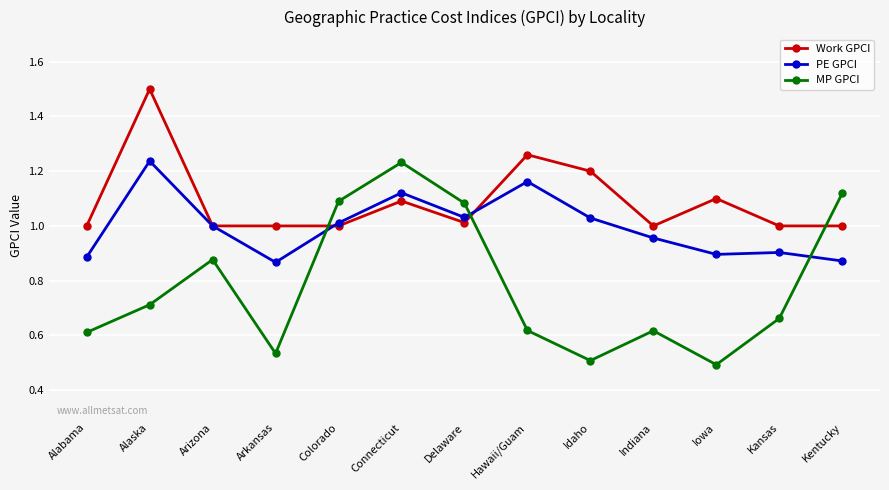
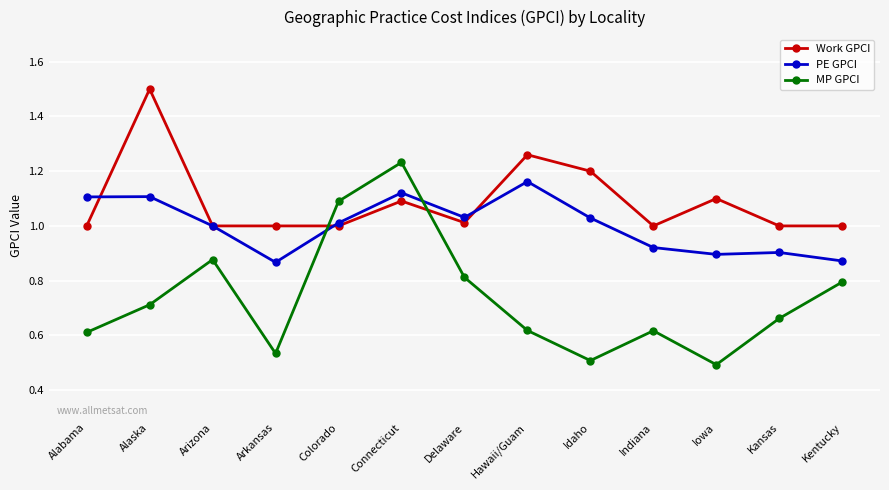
  {
    "Work GPCI": {
      "Alabama": 1.00,
      "Alaska": 1.50,
      "Arkansas": 1.00,
      "Colorado": 1.00,
      "Connecticut": 1.09,
      "Delaware": 1.01,
      "Hawaii/Guam": 1.26,
      "Idaho": 1.20,
      "Indiana": 1.00,
      "Iowa": 1.10,
      "Kansas": 1.00,
      "Kentucky": 1.00
    },
    "PE GPCI": {
-     "Alabama": 0.89,
-     "Alaska": 1.24,
+     "Alabama": 1.11,
+     "Alaska": 1.11,
      "Arkansas": 0.87,
      "Colorado": 1.01,
      "Connecticut": 1.12,
      "Delaware": 1.03,
      "Hawaii/Guam": 1.16,
      "Idaho": 1.03,
-     "Indiana": 0.96,
+     "Indiana": 0.92,
      "Iowa": 0.90,
      "Kansas": 0.90,
      "Kentucky": 0.87
    },
    "MP GPCI": {
      "Alabama": 0.61,
      "Alaska": 0.71,
      "Arizona": 0.88,
      "Arkansas": 0.53,
      "Colorado": 1.09,
      "Connecticut": 1.23,
-     "Delaware": 1.08,
+     "Delaware": 0.81,
      "Hawaii/Guam": 0.62,
      "Idaho": 0.51,
      "Indiana": 0.62,
      "Iowa": 0.49,
      "Kansas": 0.66,
-     "Kentucky": 1.12
+     "Kentucky": 0.80
    }
  }
